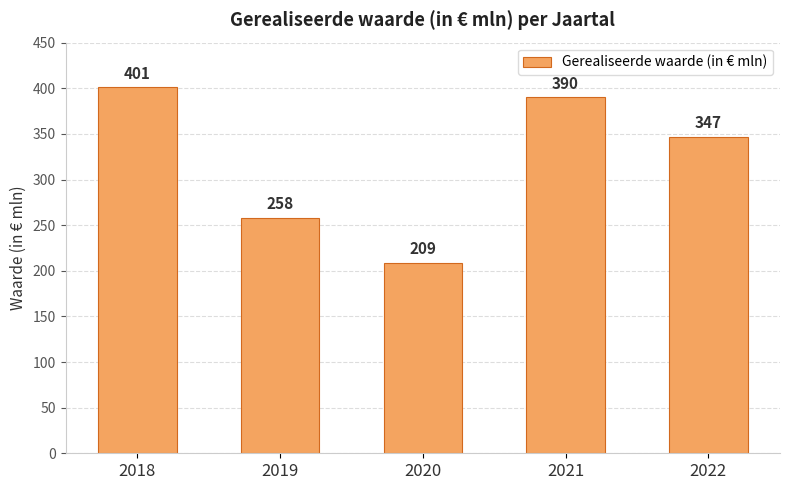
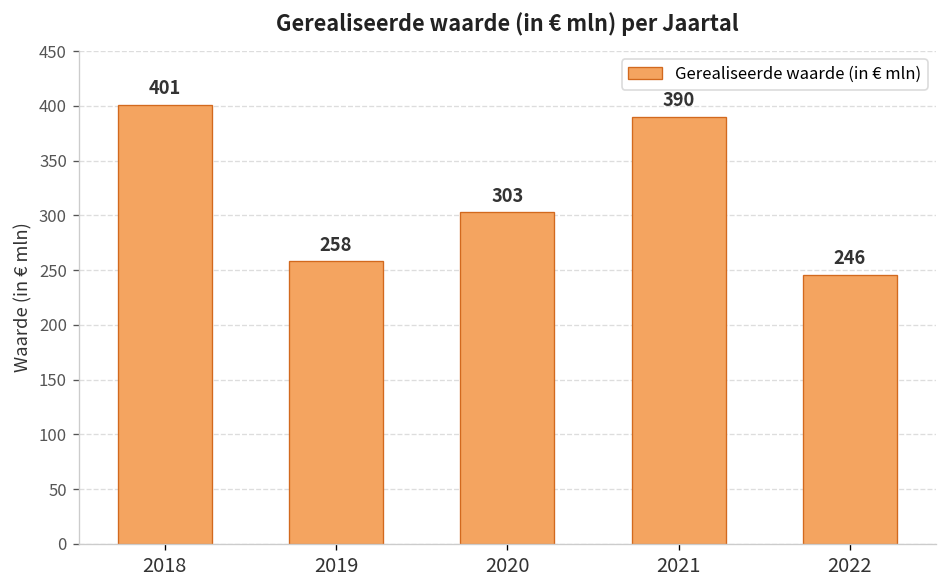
  {
    "2018": 401,
    "2019": 258,
-   "2020": 209,
+   "2020": 303,
    "2021": 390,
-   "2022": 347
+   "2022": 246
  }
